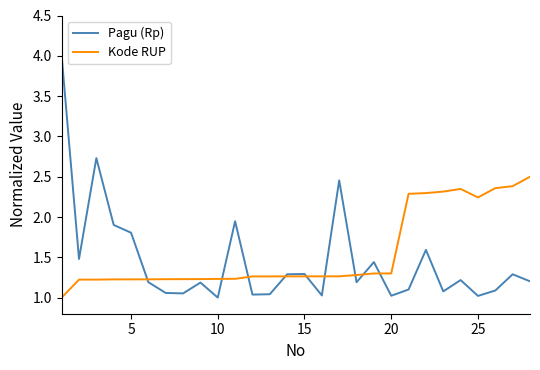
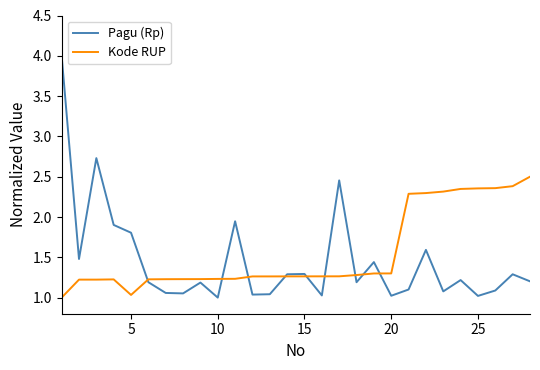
  {
    "Pagu (Rp)": {
      "5": 1.8,
      "10": 1.0,
      "20": 1.0,
      "25": 1.0
    },
    "Kode RUP": {
-     "5": 1.2,
+     "5": 1.0,
      "10": 1.2,
      "20": 1.3,
-     "25": 2.2
+     "25": 2.4
    }
  }
